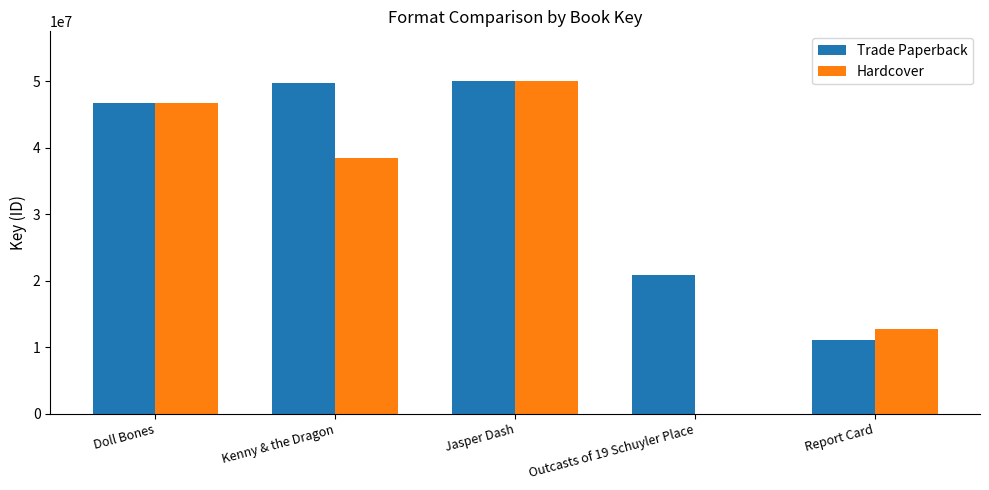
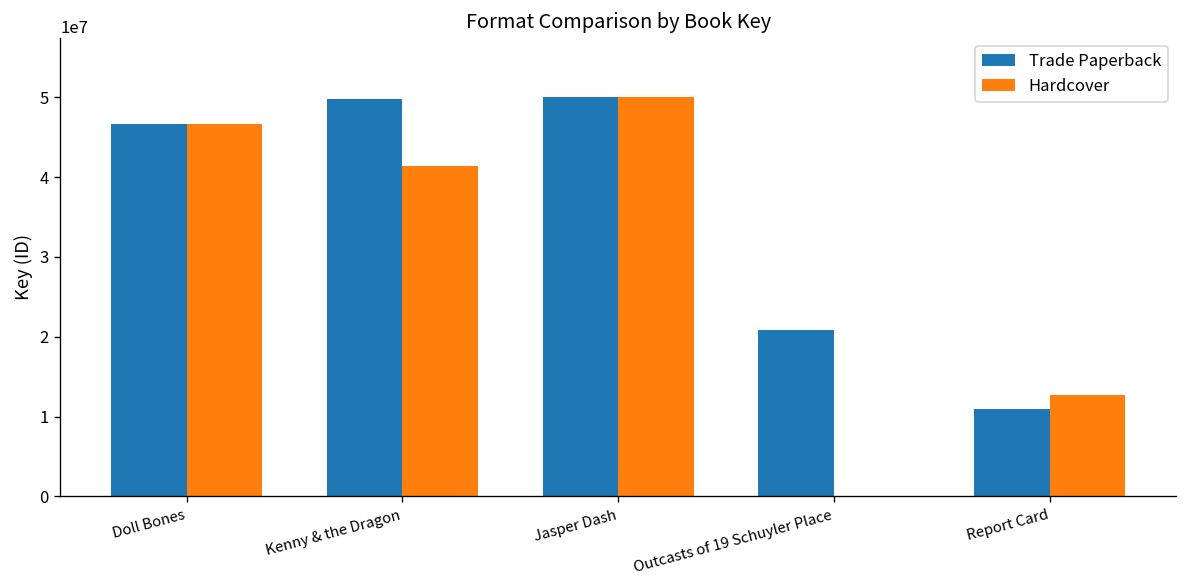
  {
    "Trade Paperback": {
      "Doll Bones": 47000000,
      "Kenny & the Dragon": 50000000,
      "Jasper Dash": 50000000,
      "Outcasts of 19 Schuyler Place": 21000000,
      "Report Card": 11000000
    },
    "Hardcover": {
      "Doll Bones": 47000000,
-     "Kenny & the Dragon": 38000000,
+     "Kenny & the Dragon": 41000000,
      "Jasper Dash": 50000000,
      "Outcasts of 19 Schuyler Place": 0,
      "Report Card": 13000000
    }
  }
